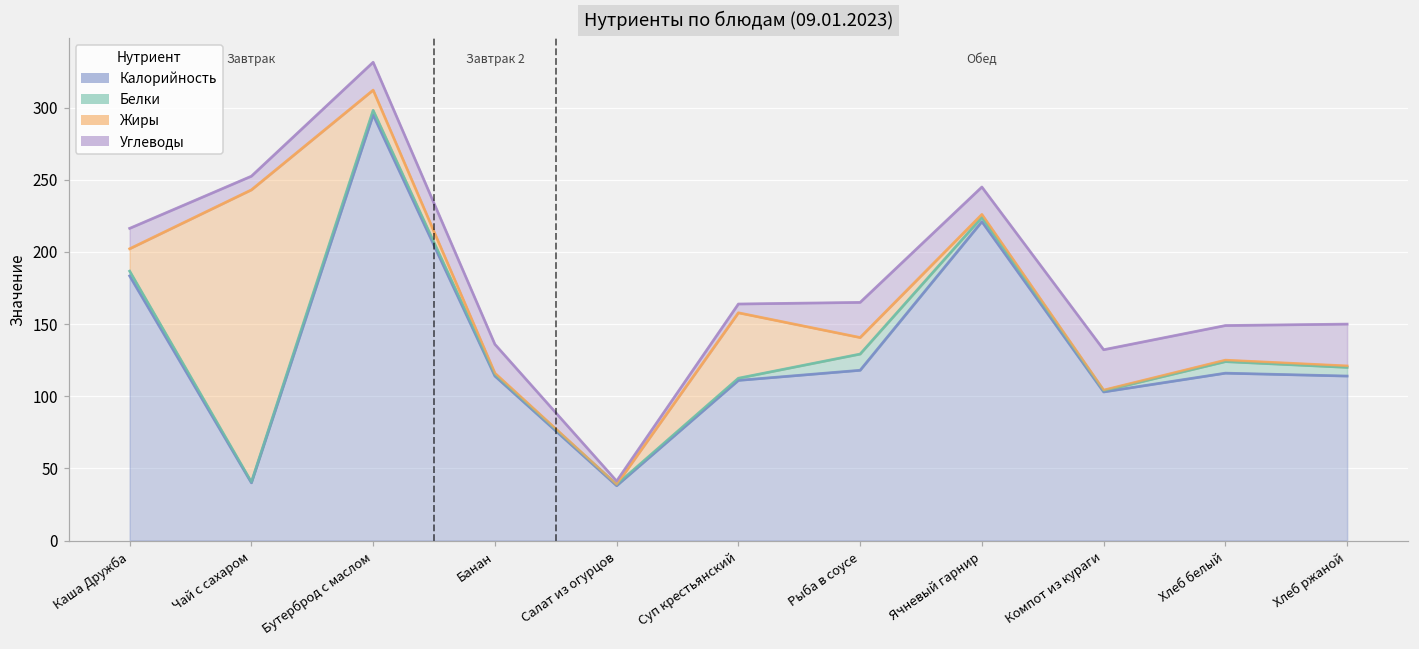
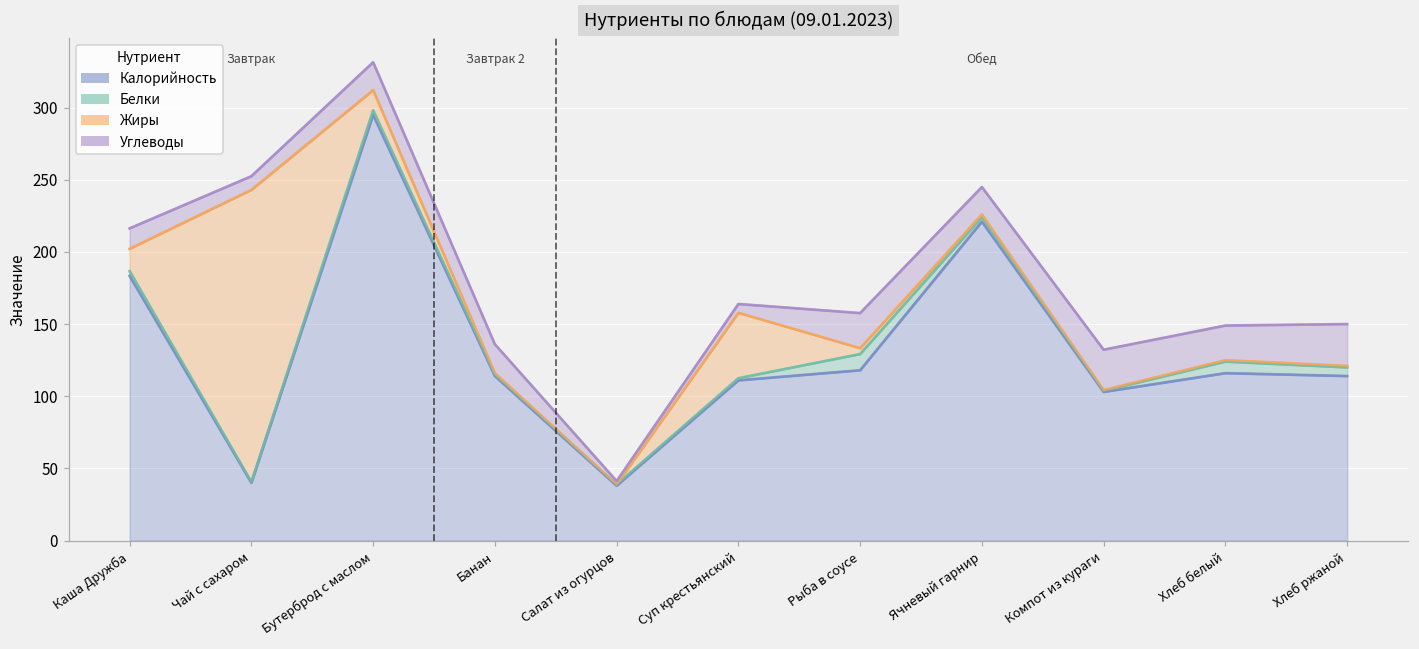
  {
    "Жиры": {
      "Каша Дружба": 16,
      "Чай с сахаром": 203,
      "Бутерброд с маслом": 14,
      "Суп крестьянский": 45,
-     "Рыба в соусе": 11,
+     "Рыба в соусе": 4,
      "Ячневый гарнир": 2
    }
  }
